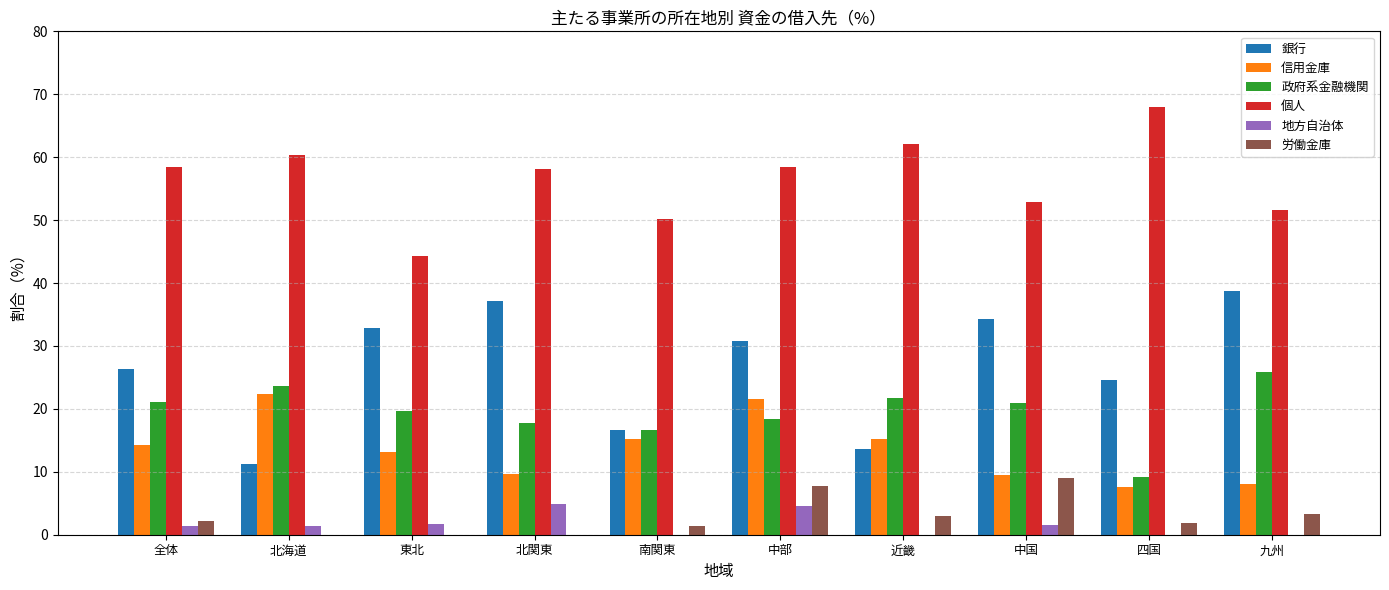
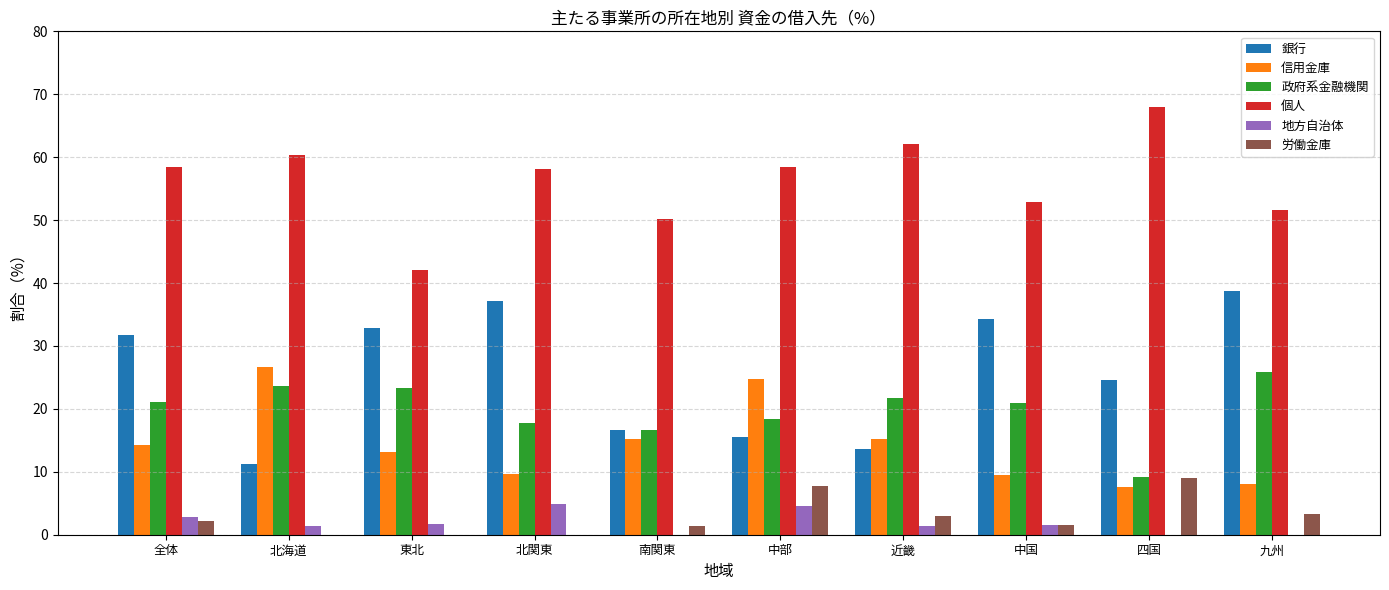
  {
    "銀行": {
-     "全体": 26,
+     "全体": 32,
      "北海道": 11,
      "東北": 33,
      "北関東": 37,
      "南関東": 17,
-     "中部": 31,
+     "中部": 16,
      "近畿": 14,
      "中国": 34,
      "四国": 25,
      "九州": 39
    },
    "信用金庫": {
      "全体": 14,
-     "北海道": 22,
+     "北海道": 27,
      "東北": 13,
      "北関東": 10,
      "南関東": 15,
-     "中部": 22,
+     "中部": 25,
      "近畿": 15,
      "中国": 9,
      "四国": 8,
      "九州": 8
    },
    "政府系金融機関": {
      "全体": 21,
      "北海道": 24,
-     "東北": 20,
+     "東北": 23,
      "北関東": 18,
      "南関東": 17,
      "中部": 18,
      "近畿": 22,
      "中国": 21,
      "四国": 9,
      "九州": 26
    },
    "個人": {
      "全体": 58,
      "北海道": 60,
-     "東北": 44,
+     "東北": 42,
      "北関東": 58,
      "南関東": 50,
      "中部": 58,
      "近畿": 62,
      "中国": 53,
      "四国": 68,
      "九州": 52
    },
    "地方自治体": {
-     "全体": 1,
+     "全体": 3,
      "北海道": 1,
      "東北": 2,
      "北関東": 5,
      "南関東": 0,
      "中部": 5,
-     "近畿": 0,
+     "近畿": 1,
      "中国": 2,
      "四国": 0,
      "九州": 0
    },
    "労働金庫": {
      "全体": 2,
      "北海道": 0,
      "東北": 0,
      "北関東": 0,
      "南関東": 1,
      "中部": 8,
      "近畿": 3,
-     "中国": 9,
-     "四国": 2,
+     "中国": 2,
+     "四国": 9,
      "九州": 3
    }
  }
